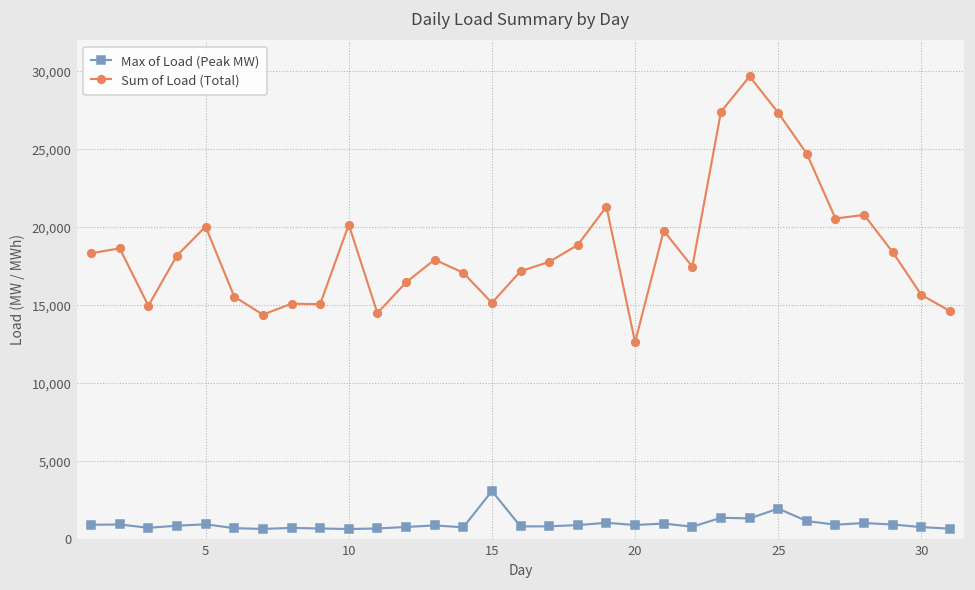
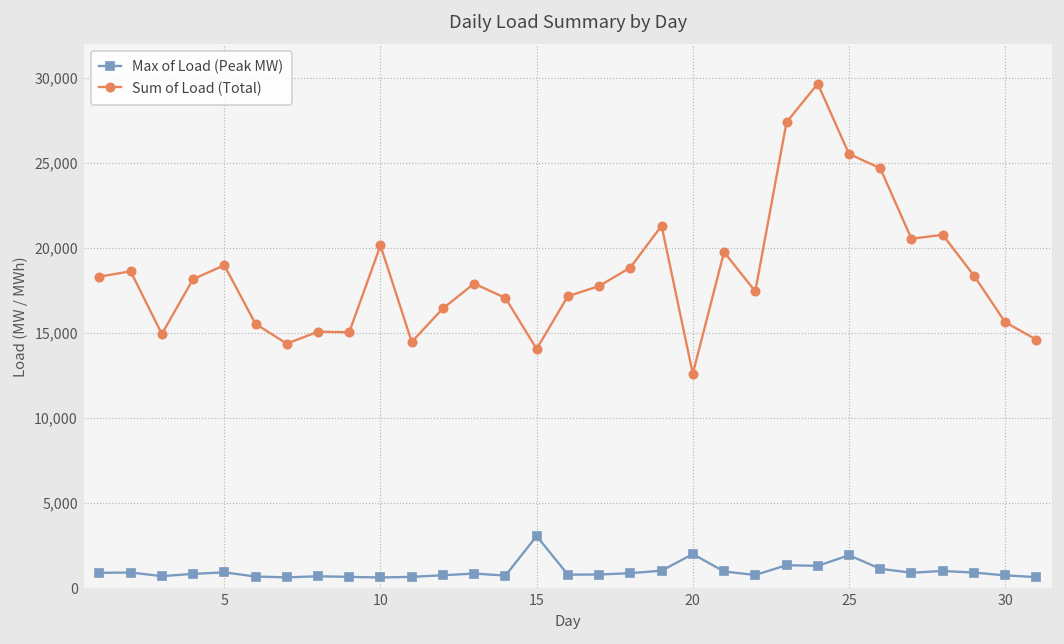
  {
    "Max of Load (Peak MW)": {
      "5": "900",
      "10": "600",
      "15": "3,100",
-     "20": "900",
+     "20": "2,000",
      "25": "1,900",
      "30": "800"
    },
    "Sum of Load (Total)": {
-     "5": "20,000",
+     "5": "19,000",
      "10": "20,200",
-     "15": "15,100",
+     "15": "14,100",
      "20": "12,600",
-     "25": "27,300",
+     "25": "25,500",
      "30": "15,700"
    }
  }
